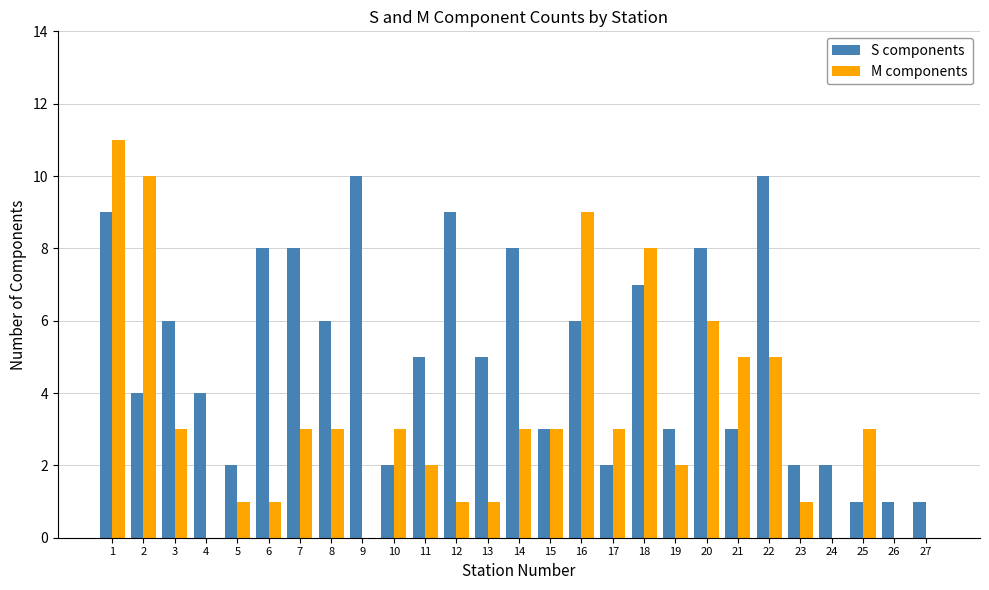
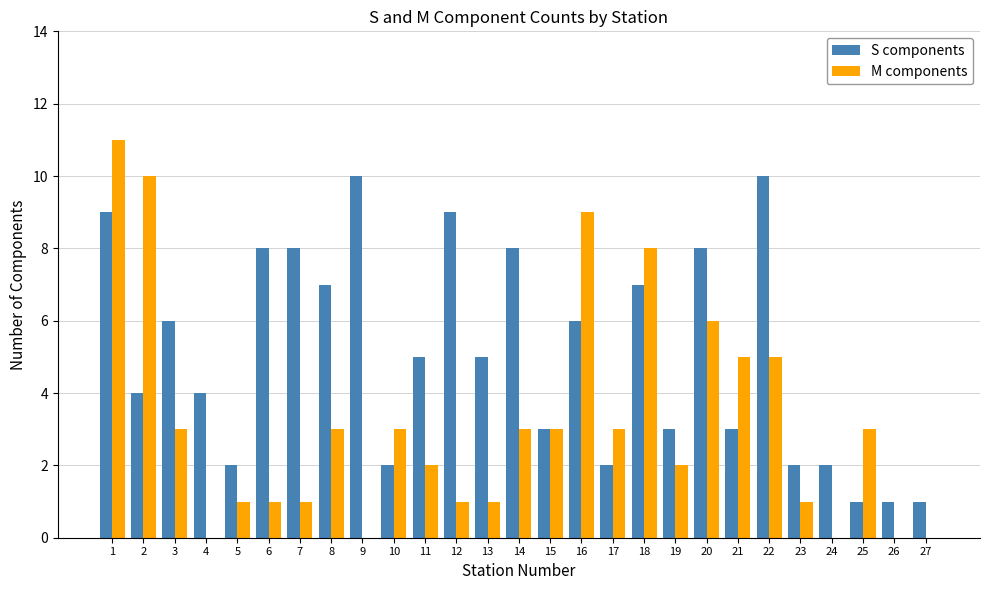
  {
    "S components": {
      "1": 9,
      "2": 4,
      "3": 6,
      "4": 4,
      "5": 2,
      "6": 8,
      "7": 8,
-     "8": 6,
+     "8": 7,
      "9": 10,
      "10": 2,
      "11": 5,
      "12": 9,
      "13": 5,
      "14": 8,
      "15": 3,
      "16": 6,
      "17": 2,
      "18": 7,
      "19": 3,
      "20": 8,
      "21": 3,
      "22": 10,
      "23": 2,
      "24": 2,
      "25": 1,
      "26": 1,
      "27": 1
    },
    "M components": {
      "1": 11,
      "2": 10,
      "3": 3,
      "4": 0,
      "5": 1,
      "6": 1,
-     "7": 3,
+     "7": 1,
      "8": 3,
      "9": 0,
      "10": 3,
      "11": 2,
      "12": 1,
      "13": 1,
      "14": 3,
      "15": 3,
      "16": 9,
      "17": 3,
      "18": 8,
      "19": 2,
      "20": 6,
      "21": 5,
      "22": 5,
      "23": 1,
      "24": 0,
      "25": 3,
      "26": 0,
      "27": 0
    }
  }
